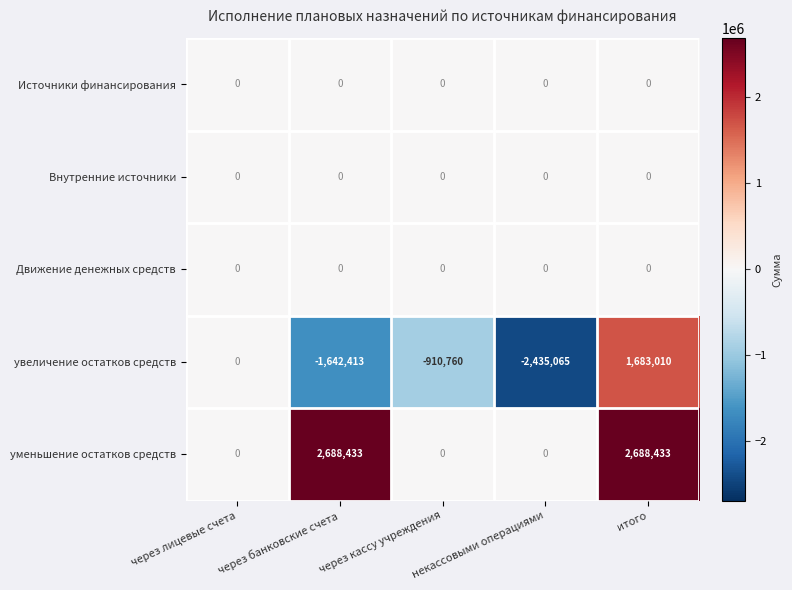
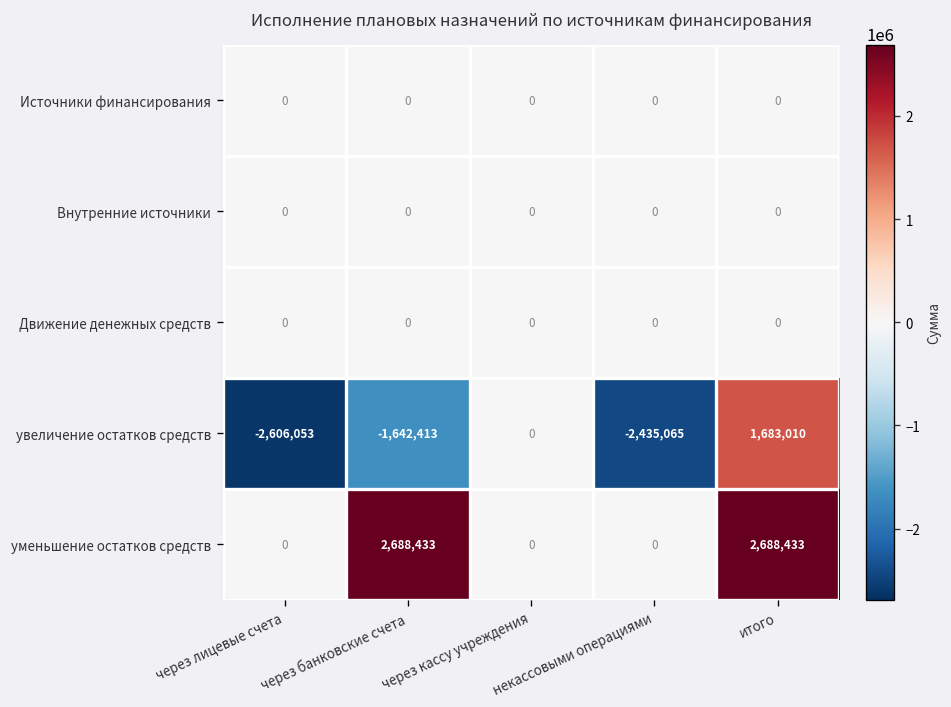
  {
    "Источники финансирования": {
      "через лицевые счета": "0",
      "через банковские счета": "0",
      "через кассу учреждения": "0",
      "некассовыми операциями": "0",
      "итого": "0"
    },
    "Внутренние источники": {
      "через лицевые счета": "0",
      "через банковские счета": "0",
      "через кассу учреждения": "0",
      "некассовыми операциями": "0",
      "итого": "0"
    },
    "Движение денежных средств": {
      "через лицевые счета": "0",
      "через банковские счета": "0",
      "через кассу учреждения": "0",
      "некассовыми операциями": "0",
      "итого": "0"
    },
    "увеличение остатков средств": {
-     "через лицевые счета": "0",
+     "через лицевые счета": "-2,606,053",
      "через банковские счета": "-1,642,413",
-     "через кассу учреждения": "-910,760",
+     "через кассу учреждения": "0",
      "некассовыми операциями": "-2,435,065",
      "итого": "1,683,010"
    },
    "уменьшение остатков средств": {
      "через лицевые счета": "0",
      "через банковские счета": "2,688,433",
      "через кассу учреждения": "0",
      "некассовыми операциями": "0",
      "итого": "2,688,433"
    }
  }
